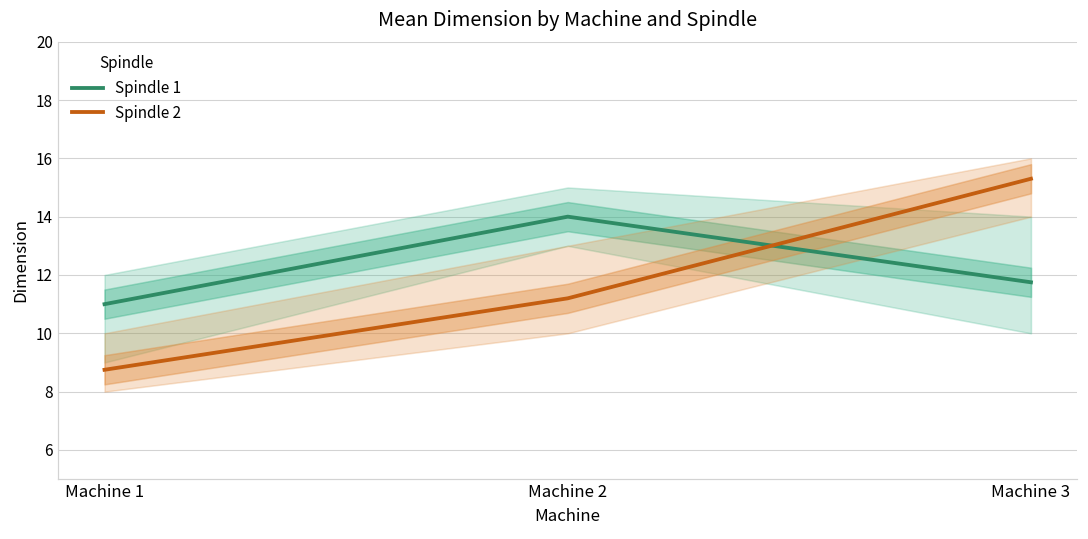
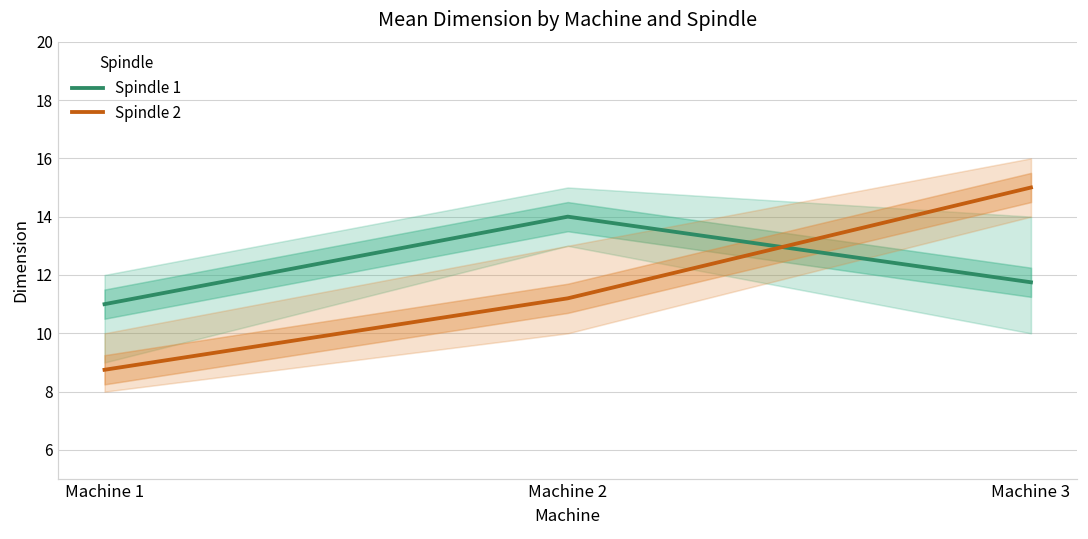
  {
    "Spindle 2": {
      "Machine 1": 8.8,
      "Machine 2": 11.2,
-     "Machine 3": 15.3
+     "Machine 3": 15.0
    }
  }
